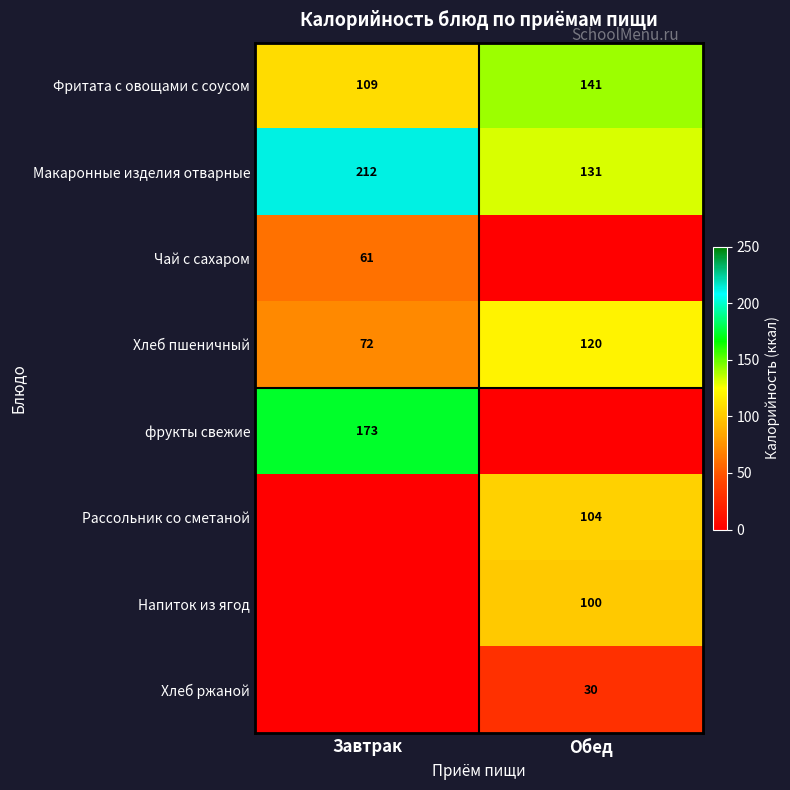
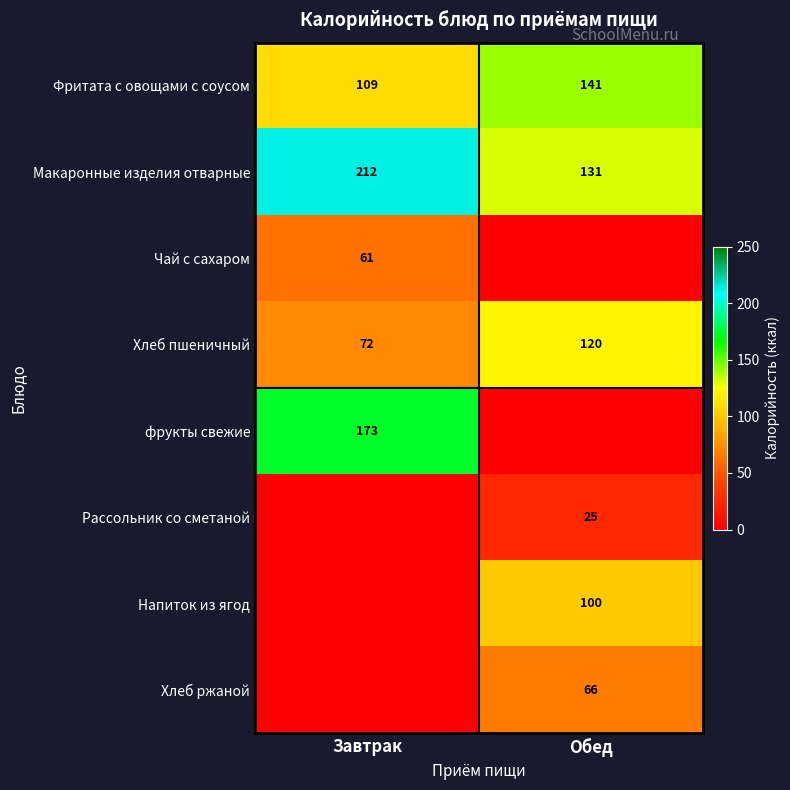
  {
    "Фритата с овощами с соусом": {
      "Завтрак": 109,
      "Обед": 141
    },
    "Макаронные изделия отварные": {
      "Завтрак": 212,
      "Обед": 131
    },
    "Чай с сахаром": {
      "Завтрак": 61
    },
    "Хлеб пшеничный": {
      "Завтрак": 72,
      "Обед": 120
    },
    "фрукты свежие": {
      "Завтрак": 173
    },
    "Рассольник со сметаной": {
-     "Обед": 104
+     "Обед": 25
    },
    "Напиток из ягод": {
      "Обед": 100
    },
    "Хлеб ржаной": {
-     "Обед": 30
+     "Обед": 66
    }
  }
